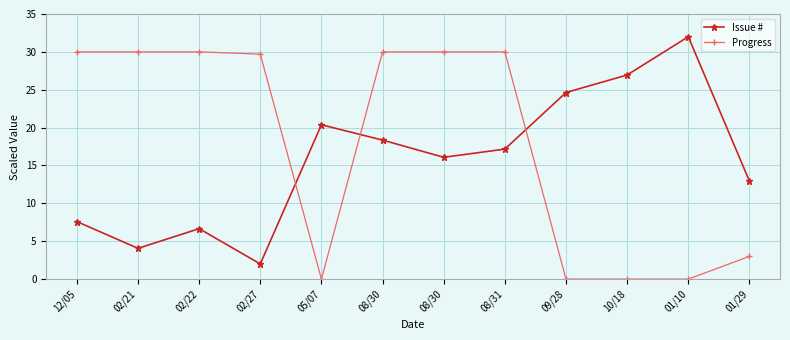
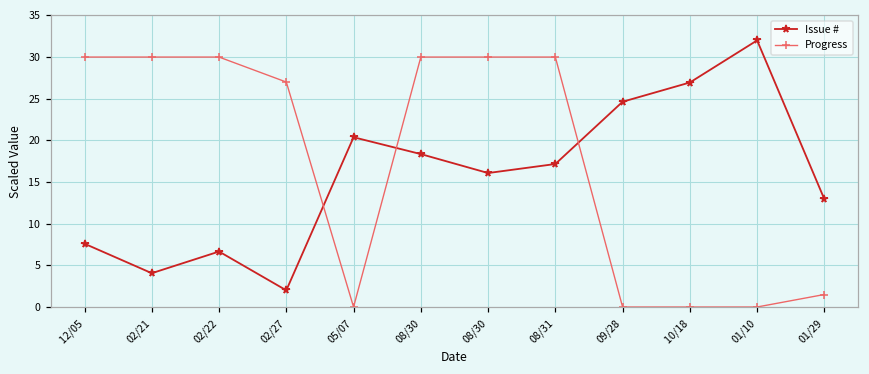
  {
    "Issue #": {
      "12/05": 8,
      "02/21": 4,
      "02/22": 7,
      "02/27": 2,
      "05/07": 20,
      "08/31": 17,
      "09/28": 25,
      "10/18": 27,
      "01/10": 32,
      "01/29": 13
    },
    "Progress": {
      "12/05": 30,
      "02/21": 30,
      "02/22": 30,
-     "02/27": 30,
+     "02/27": 27,
      "05/07": 0,
      "08/31": 30,
      "09/28": 0,
      "10/18": 0,
      "01/10": 0,
-     "01/29": 3
+     "01/29": 2
    }
  }
